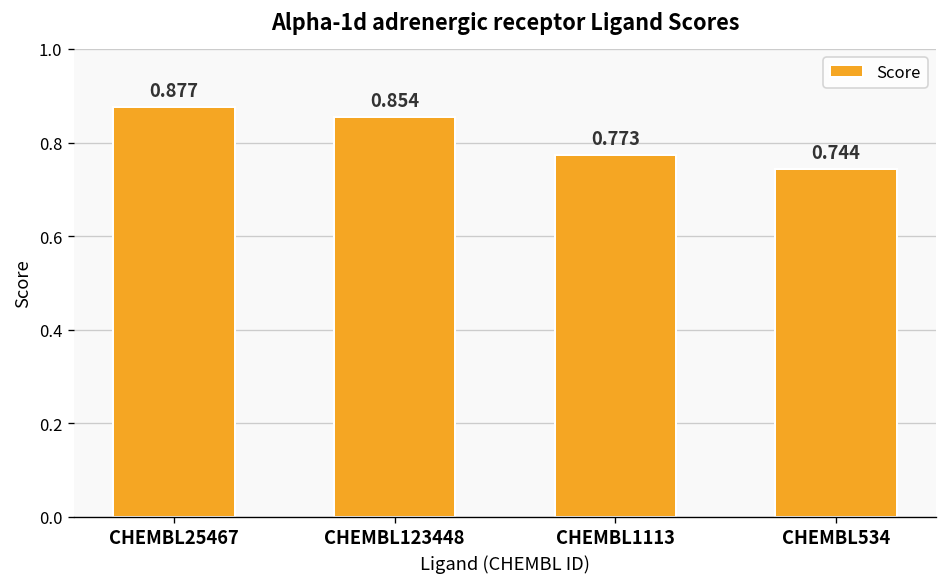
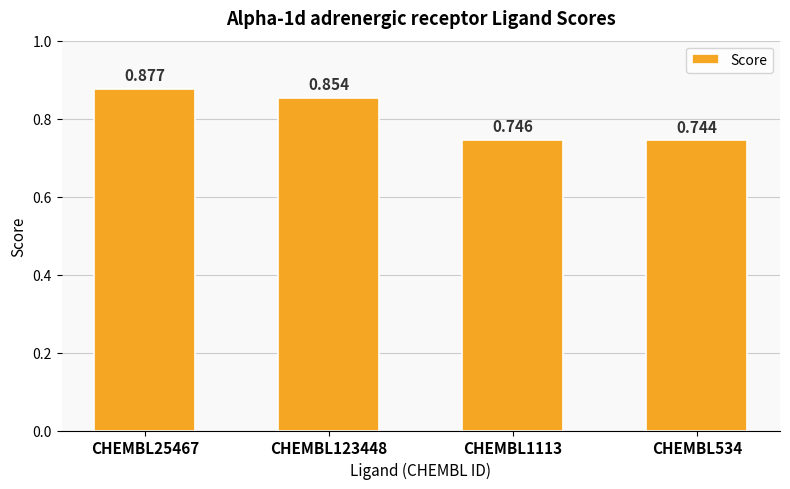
  {
    "CHEMBL25467": 0.877,
    "CHEMBL123448": 0.854,
-   "CHEMBL1113": 0.773,
+   "CHEMBL1113": 0.746,
    "CHEMBL534": 0.744
  }
